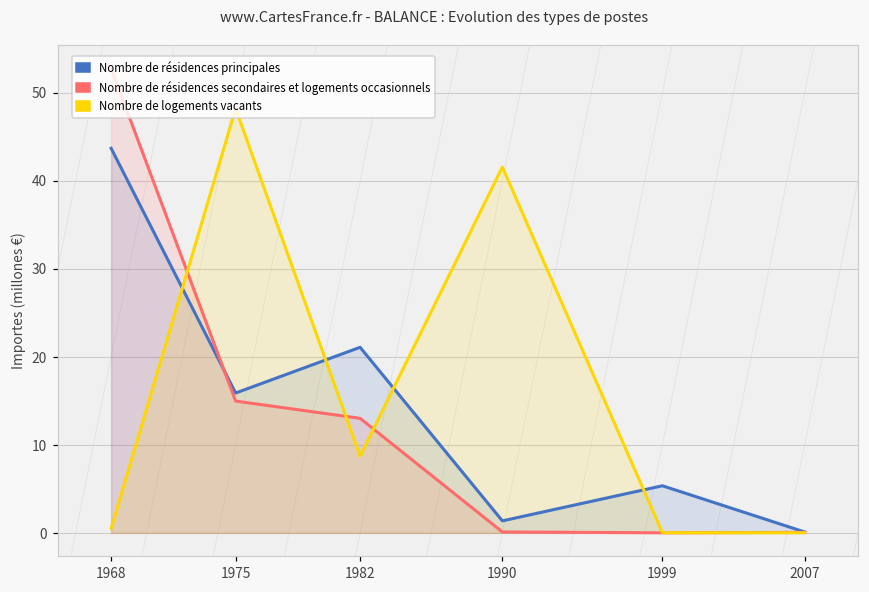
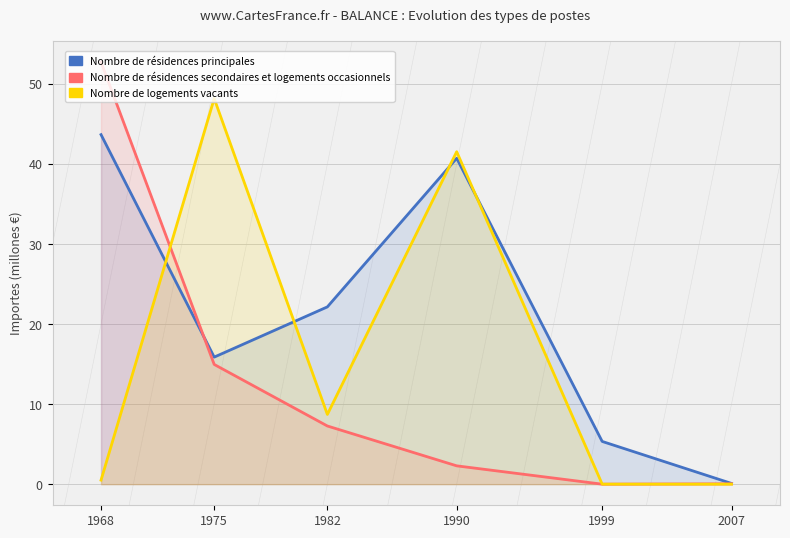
  {
    "Nombre de résidences principales": {
      "1968": 44,
      "1975": 16,
-     "1982": 21,
-     "1990": 1,
+     "1982": 22,
+     "1990": 41,
      "1999": 5
    },
    "Nombre de résidences secondaires et logements occasionnels": {
      "1975": 15,
-     "1982": 13,
-     "1990": 0
+     "1982": 7,
+     "1990": 2
    },
    "Nombre de logements vacants": {
      "1968": 1,
      "1982": 9,
      "1990": 42
    }
  }
